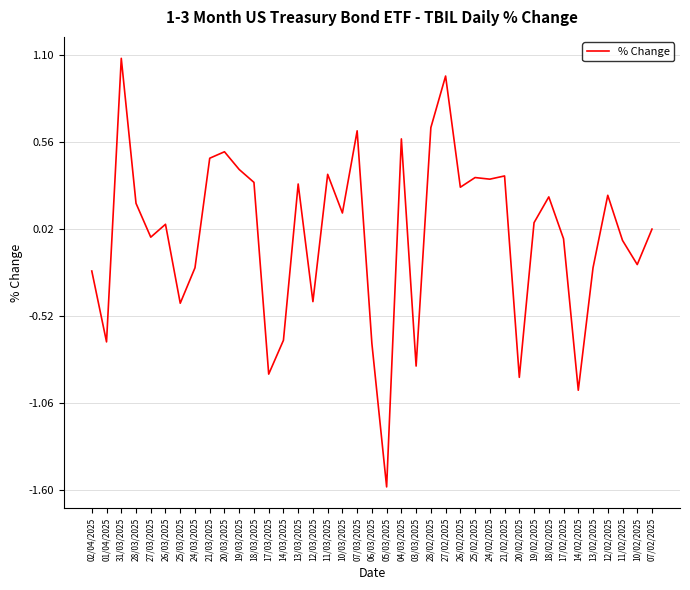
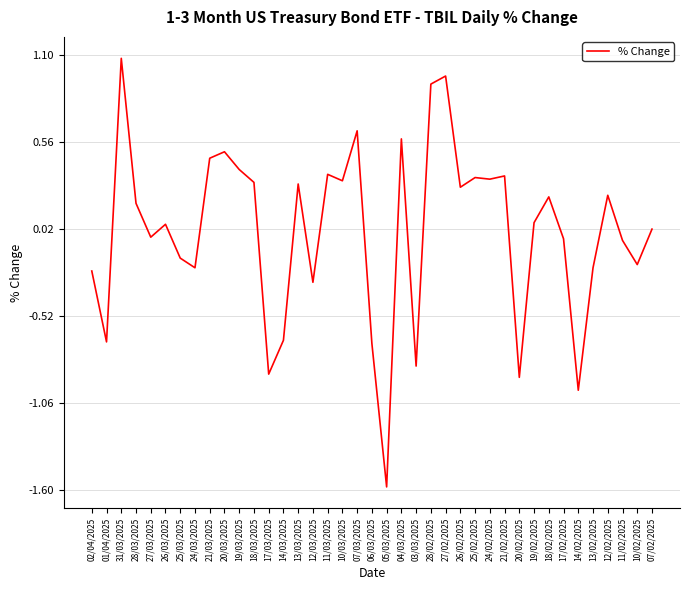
  {
    "02/04/2025": -0.24,
    "01/04/2025": -0.68,
    "31/03/2025": 1.08,
    "28/03/2025": 0.18,
    "27/03/2025": -0.03,
    "26/03/2025": 0.05,
-   "25/03/2025": -0.44,
+   "25/03/2025": -0.16,
    "24/03/2025": -0.22,
    "21/03/2025": 0.46,
    "20/03/2025": 0.50,
    "19/03/2025": 0.39,
    "18/03/2025": 0.31,
    "17/03/2025": -0.88,
    "14/03/2025": -0.67,
    "13/03/2025": 0.30,
-   "12/03/2025": -0.43,
+   "12/03/2025": -0.31,
    "11/03/2025": 0.36,
-   "10/03/2025": 0.12,
+   "10/03/2025": 0.32,
    "07/03/2025": 0.63,
    "06/03/2025": -0.69,
    "05/03/2025": -1.58,
    "04/03/2025": 0.58,
    "03/03/2025": -0.83,
-   "28/02/2025": 0.65,
+   "28/02/2025": 0.92,
    "27/02/2025": 0.97,
    "26/02/2025": 0.28,
    "25/02/2025": 0.34,
    "24/02/2025": 0.33,
    "21/02/2025": 0.35,
    "20/02/2025": -0.90,
    "19/02/2025": 0.06,
    "18/02/2025": 0.22,
    "17/02/2025": -0.04,
    "14/02/2025": -0.98,
    "13/02/2025": -0.22,
    "12/02/2025": 0.23,
    "11/02/2025": -0.05,
    "10/02/2025": -0.20,
    "07/02/2025": 0.02
  }
